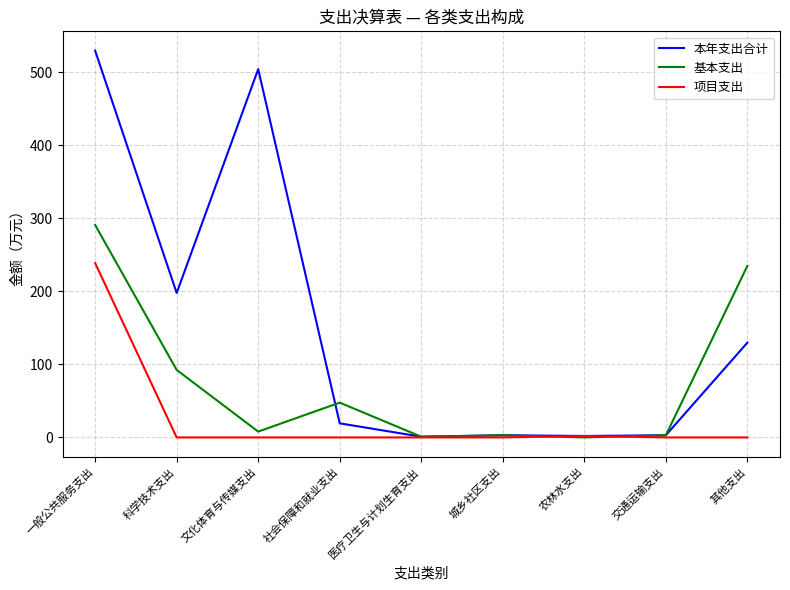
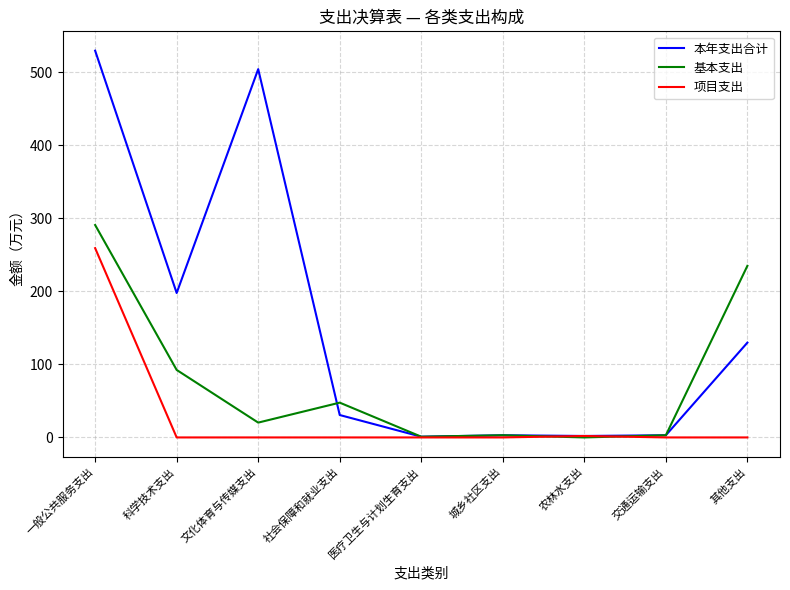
  {
    "本年支出合计": {
      "一般公共服务支出": 530,
      "科学技术支出": 200,
      "文化体育与传媒支出": 500,
-     "社会保障和就业支出": 20,
+     "社会保障和就业支出": 30,
      "其他支出": 130
    },
    "基本支出": {
      "一般公共服务支出": 290,
      "科学技术支出": 90,
-     "文化体育与传媒支出": 10,
+     "文化体育与传媒支出": 20,
      "社会保障和就业支出": 50,
      "其他支出": 230
    },
    "项目支出": {
-     "一般公共服务支出": 240,
+     "一般公共服务支出": 260,
      "科学技术支出": 0,
      "文化体育与传媒支出": 0,
      "社会保障和就业支出": 0,
      "其他支出": 0
    }
  }
